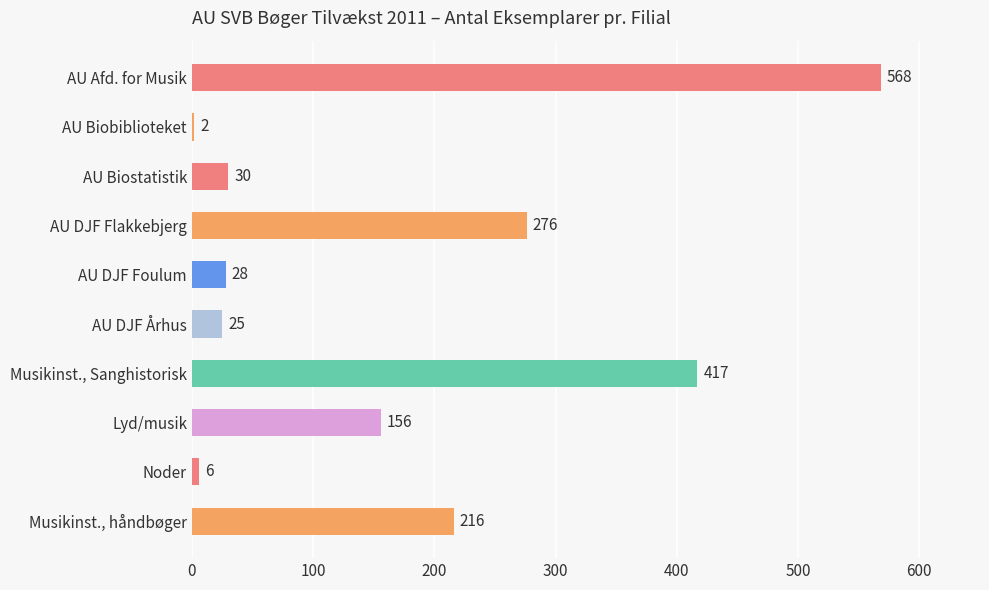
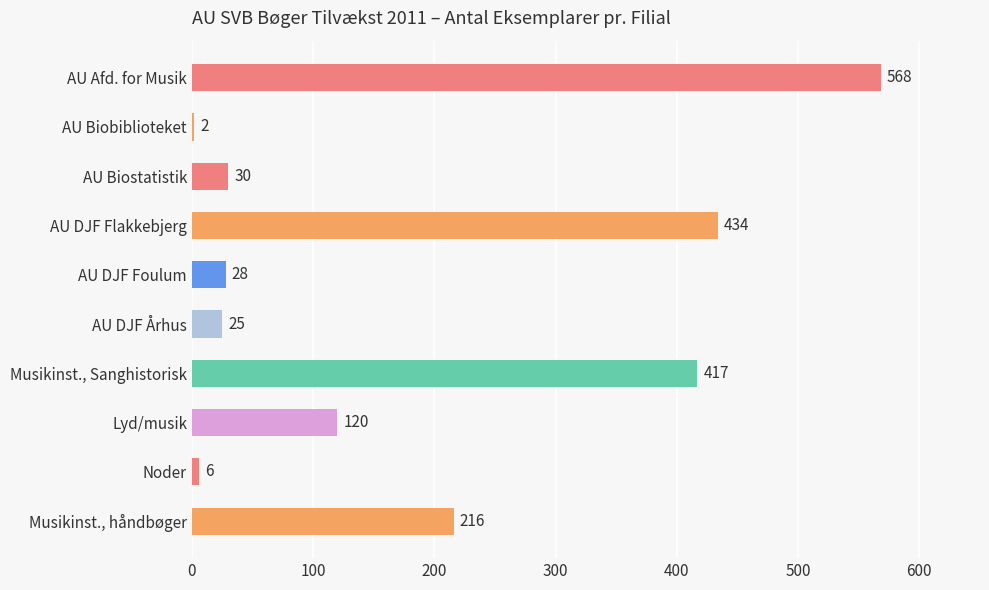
  {
    "AU Afd. for Musik": 568,
    "AU Biobiblioteket": 2,
    "AU Biostatistik": 30,
-   "AU DJF Flakkebjerg": 276,
+   "AU DJF Flakkebjerg": 434,
    "AU DJF Foulum": 28,
    "AU DJF Århus": 25,
    "Musikinst., Sanghistorisk": 417,
-   "Lyd/musik": 156,
+   "Lyd/musik": 120,
    "Noder": 6,
    "Musikinst., håndbøger": 216
  }
